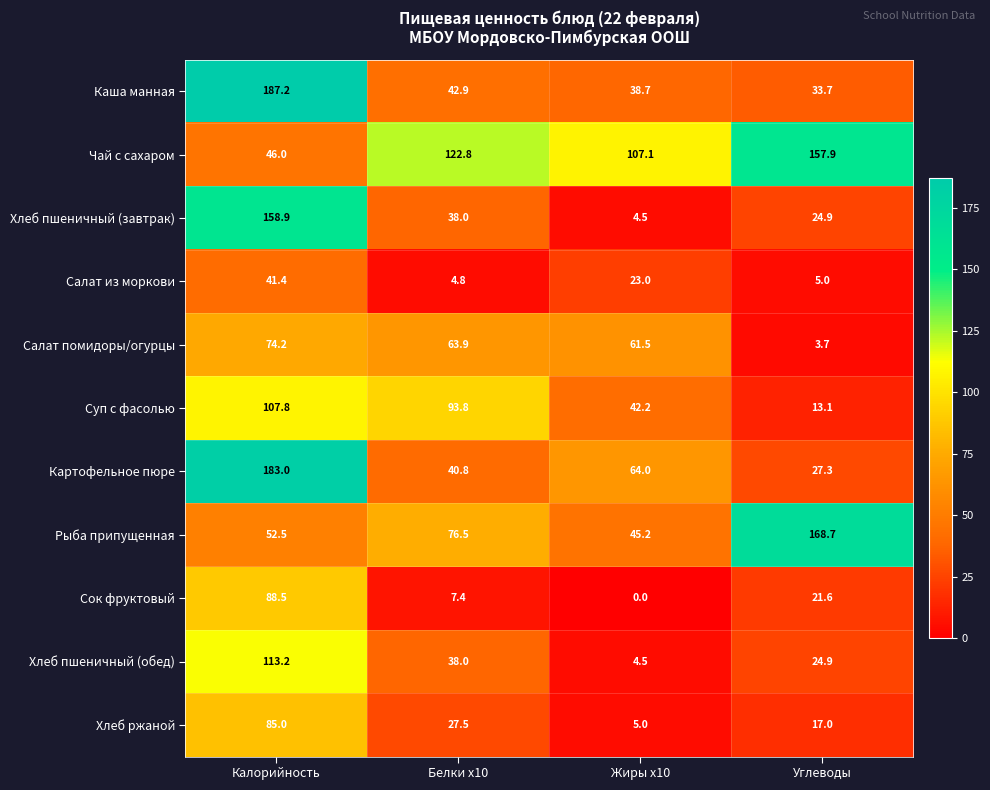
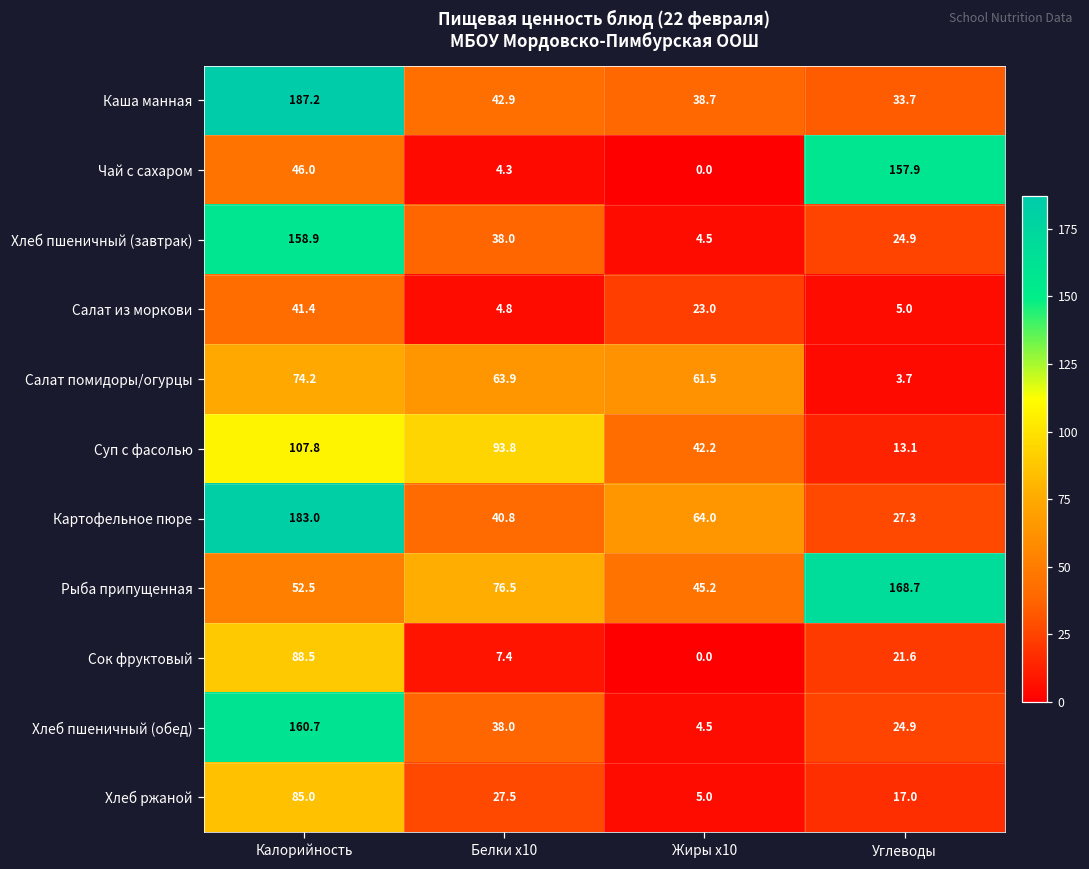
  {
    "Каша манная": {
      "Калорийность": 187.2,
      "Белки x10": 42.9,
      "Жиры x10": 38.7,
      "Углеводы": 33.7
    },
    "Чай с сахаром": {
      "Калорийность": 46.0,
-     "Белки x10": 122.8,
-     "Жиры x10": 107.1,
+     "Белки x10": 4.3,
+     "Жиры x10": 0.0,
      "Углеводы": 157.9
    },
    "Хлеб пшеничный (завтрак)": {
      "Калорийность": 158.9,
      "Белки x10": 38.0,
      "Жиры x10": 4.5,
      "Углеводы": 24.9
    },
    "Салат из моркови": {
      "Калорийность": 41.4,
      "Белки x10": 4.8,
      "Жиры x10": 23.0,
      "Углеводы": 5.0
    },
    "Салат помидоры/огурцы": {
      "Калорийность": 74.2,
      "Белки x10": 63.9,
      "Жиры x10": 61.5,
      "Углеводы": 3.7
    },
    "Суп с фасолью": {
      "Калорийность": 107.8,
      "Белки x10": 93.8,
      "Жиры x10": 42.2,
      "Углеводы": 13.1
    },
    "Картофельное пюре": {
      "Калорийность": 183.0,
      "Белки x10": 40.8,
      "Жиры x10": 64.0,
      "Углеводы": 27.3
    },
    "Рыба припущенная": {
      "Калорийность": 52.5,
      "Белки x10": 76.5,
      "Жиры x10": 45.2,
      "Углеводы": 168.7
    },
    "Сок фруктовый": {
      "Калорийность": 88.5,
      "Белки x10": 7.4,
      "Жиры x10": 0.0,
      "Углеводы": 21.6
    },
    "Хлеб пшеничный (обед)": {
-     "Калорийность": 113.2,
+     "Калорийность": 160.7,
      "Белки x10": 38.0,
      "Жиры x10": 4.5,
      "Углеводы": 24.9
    },
    "Хлеб ржаной": {
      "Калорийность": 85.0,
      "Белки x10": 27.5,
      "Жиры x10": 5.0,
      "Углеводы": 17.0
    }
  }
